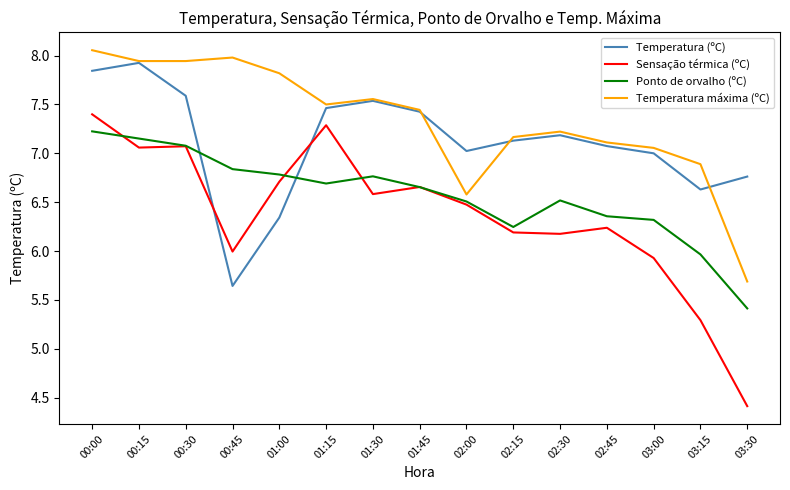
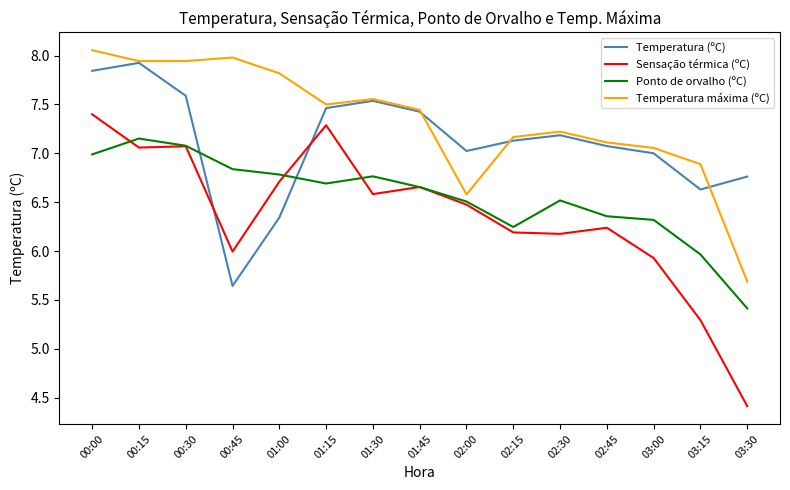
  {
    "Temperatura (ºC)": {
      "00:00": 7.8,
      "00:30": 7.6,
      "00:45": 5.6,
      "01:00": 6.3,
      "01:15": 7.5,
      "02:00": 7.0,
      "02:15": 7.1,
      "02:30": 7.2,
      "02:45": 7.1,
      "03:00": 7.0,
      "03:15": 6.6,
      "03:30": 6.8
    },
    "Sensação térmica (ºC)": {
      "00:00": 7.4,
      "00:15": 7.1,
      "00:45": 6.0,
      "01:00": 6.7,
      "01:15": 7.3,
      "01:30": 6.6,
      "02:00": 6.5,
      "02:15": 6.2,
      "02:30": 6.2,
      "02:45": 6.2,
      "03:00": 5.9,
      "03:15": 5.3,
      "03:30": 4.4
    },
    "Ponto de orvalho (ºC)": {
-     "00:00": 7.2,
+     "00:00": 7.0,
      "00:15": 7.2,
      "00:45": 6.8,
      "01:00": 6.8,
      "01:15": 6.7,
      "01:30": 6.8,
      "02:00": 6.5,
      "02:15": 6.2,
      "02:30": 6.5,
      "02:45": 6.4,
      "03:00": 6.3,
      "03:15": 6.0,
      "03:30": 5.4
    },
    "Temperatura máxima (ºC)": {
      "00:00": 8.1,
      "00:30": 7.9,
      "00:45": 8.0,
      "01:00": 7.8,
      "01:15": 7.5,
      "02:00": 6.6,
      "02:15": 7.2,
      "02:30": 7.2,
      "02:45": 7.1,
      "03:00": 7.1,
      "03:15": 6.9,
      "03:30": 5.7
    }
  }
